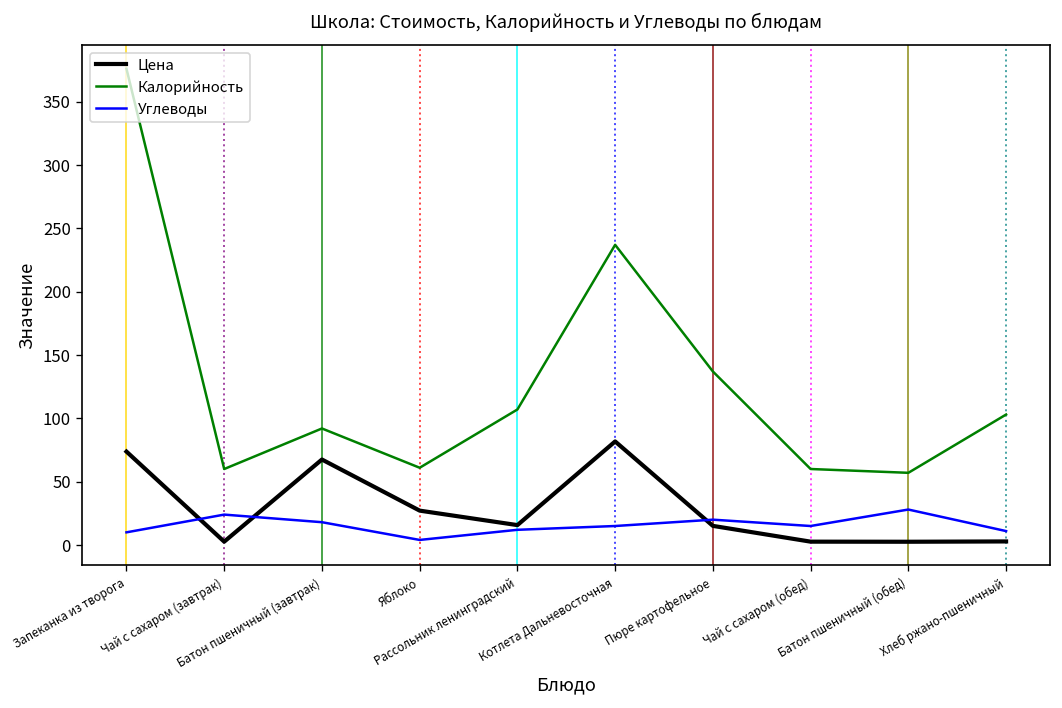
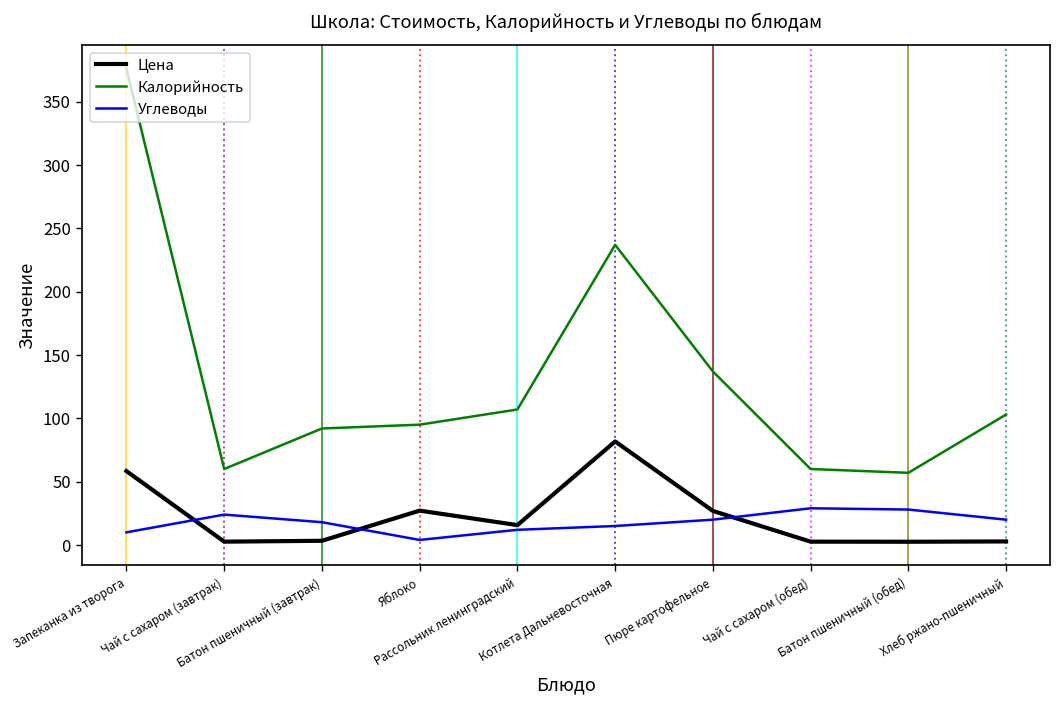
  {
    "Цена": {
-     "Запеканка из творога": 74,
+     "Запеканка из творога": 58,
      "Чай с сахаром (завтрак)": 3,
-     "Батон пшеничный (завтрак)": 67,
+     "Батон пшеничный (завтрак)": 3,
      "Яблоко": 27,
      "Рассольник ленинградский": 16,
      "Котлета Дальневосточная": 82,
-     "Пюре картофельное": 15,
+     "Пюре картофельное": 27,
      "Чай с сахаром (обед)": 3,
      "Батон пшеничный (обед)": 3,
      "Хлеб ржано-пшеничный": 3
    },
    "Калорийность": {
      "Чай с сахаром (завтрак)": 60,
      "Батон пшеничный (завтрак)": 92,
-     "Яблоко": 61,
+     "Яблоко": 95,
      "Рассольник ленинградский": 107,
      "Котлета Дальневосточная": 237,
      "Пюре картофельное": 137,
      "Чай с сахаром (обед)": 60,
      "Батон пшеничный (обед)": 57,
      "Хлеб ржано-пшеничный": 103
    },
    "Углеводы": {
      "Запеканка из творога": 10,
      "Чай с сахаром (завтрак)": 24,
      "Батон пшеничный (завтрак)": 18,
      "Яблоко": 4,
      "Рассольник ленинградский": 12,
      "Котлета Дальневосточная": 15,
      "Пюре картофельное": 20,
-     "Чай с сахаром (обед)": 15,
+     "Чай с сахаром (обед)": 29,
      "Батон пшеничный (обед)": 28,
-     "Хлеб ржано-пшеничный": 11
+     "Хлеб ржано-пшеничный": 20
    }
  }
